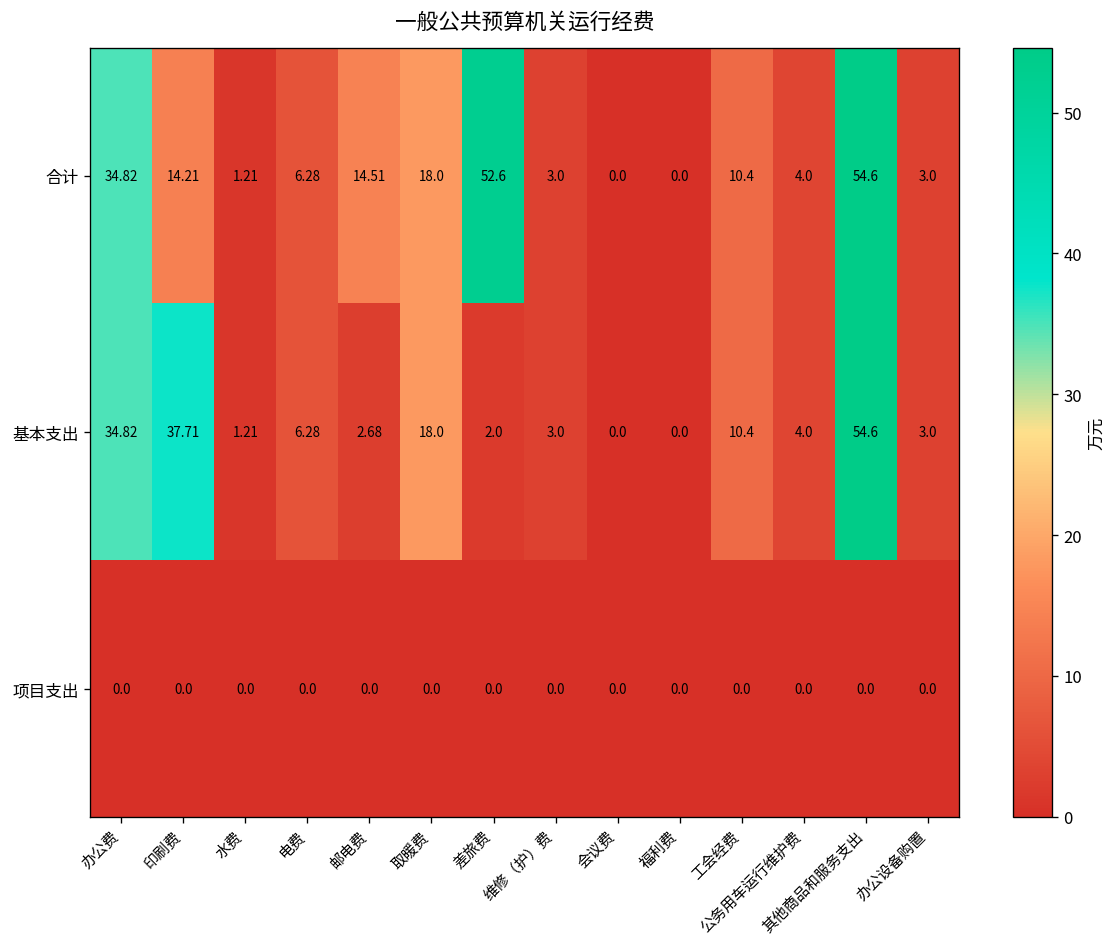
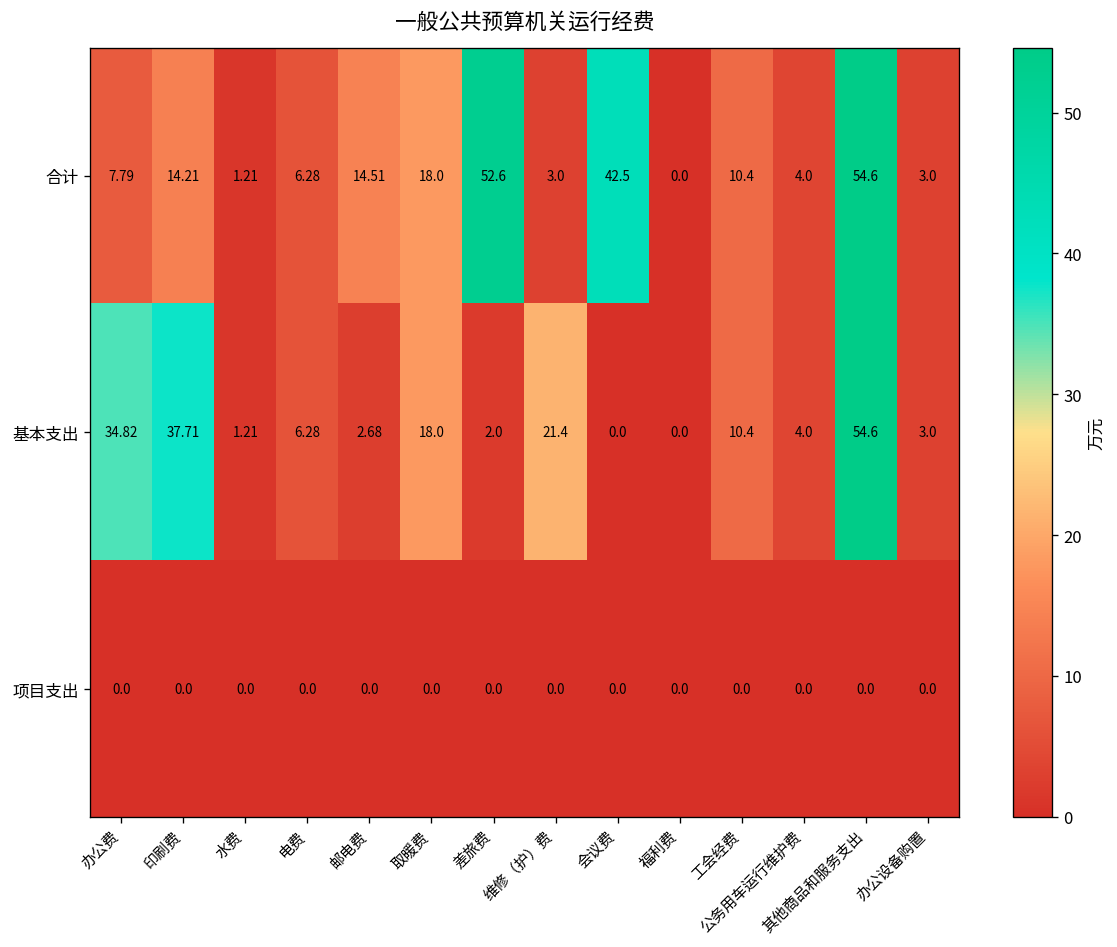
  {
    "合计": {
-     "办公费": 34.82,
+     "办公费": 7.79,
      "印刷费": 14.21,
      "水费": 1.21,
      "电费": 6.28,
      "邮电费": 14.51,
      "取暖费": 18.0,
      "差旅费": 52.6,
      "维修（护）费": 3.0,
-     "会议费": 0.0,
+     "会议费": 42.5,
      "福利费": 0.0,
      "工会经费": 10.4,
      "公务用车运行维护费": 4.0,
      "其他商品和服务支出": 54.6,
      "办公设备购置": 3.0
    },
    "基本支出": {
      "办公费": 34.82,
      "印刷费": 37.71,
      "水费": 1.21,
      "电费": 6.28,
      "邮电费": 2.68,
      "取暖费": 18.0,
      "差旅费": 2.0,
-     "维修（护）费": 3.0,
+     "维修（护）费": 21.4,
      "会议费": 0.0,
      "福利费": 0.0,
      "工会经费": 10.4,
      "公务用车运行维护费": 4.0,
      "其他商品和服务支出": 54.6,
      "办公设备购置": 3.0
    },
    "项目支出": {
      "办公费": 0.0,
      "印刷费": 0.0,
      "水费": 0.0,
      "电费": 0.0,
      "邮电费": 0.0,
      "取暖费": 0.0,
      "差旅费": 0.0,
      "维修（护）费": 0.0,
      "会议费": 0.0,
      "福利费": 0.0,
      "工会经费": 0.0,
      "公务用车运行维护费": 0.0,
      "其他商品和服务支出": 0.0,
      "办公设备购置": 0.0
    }
  }
